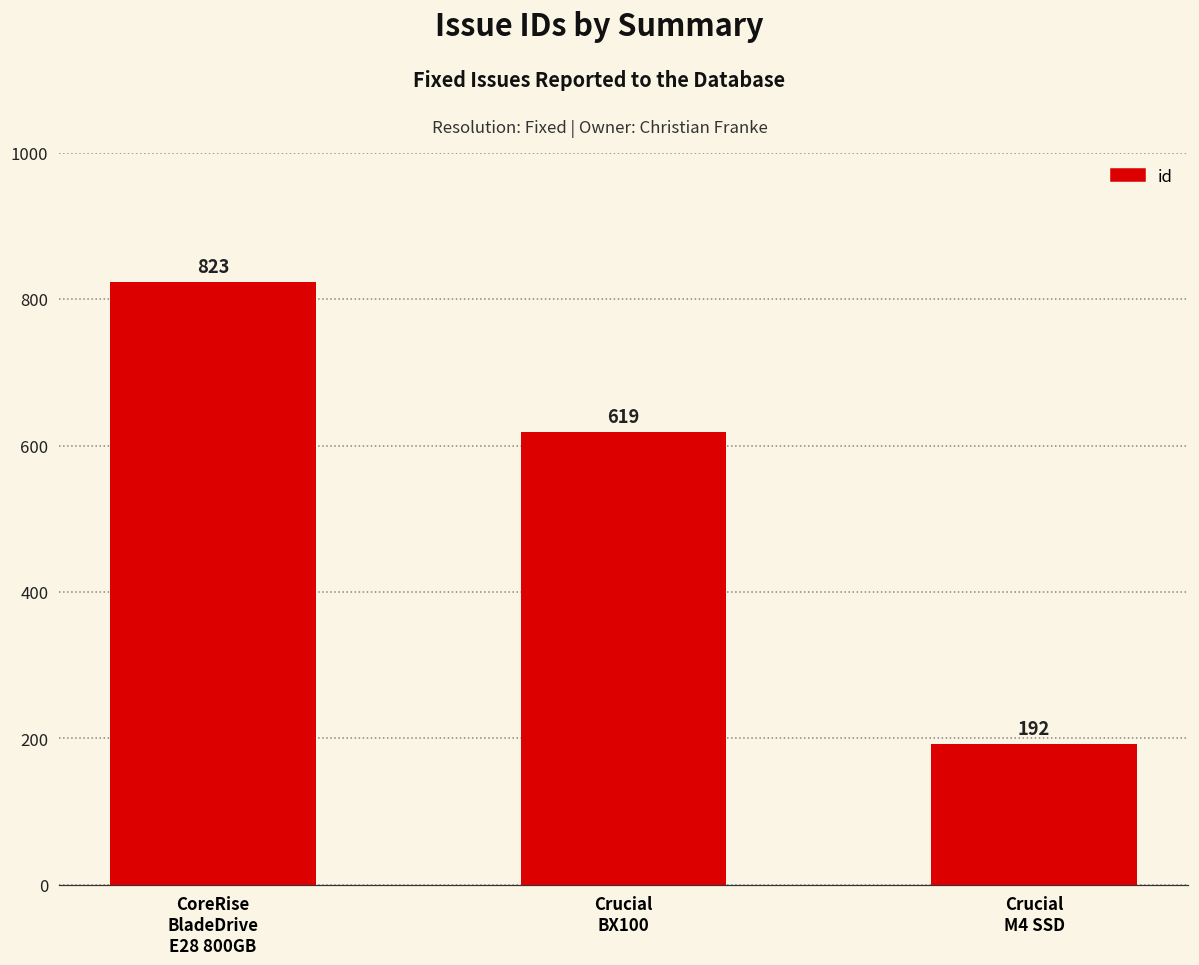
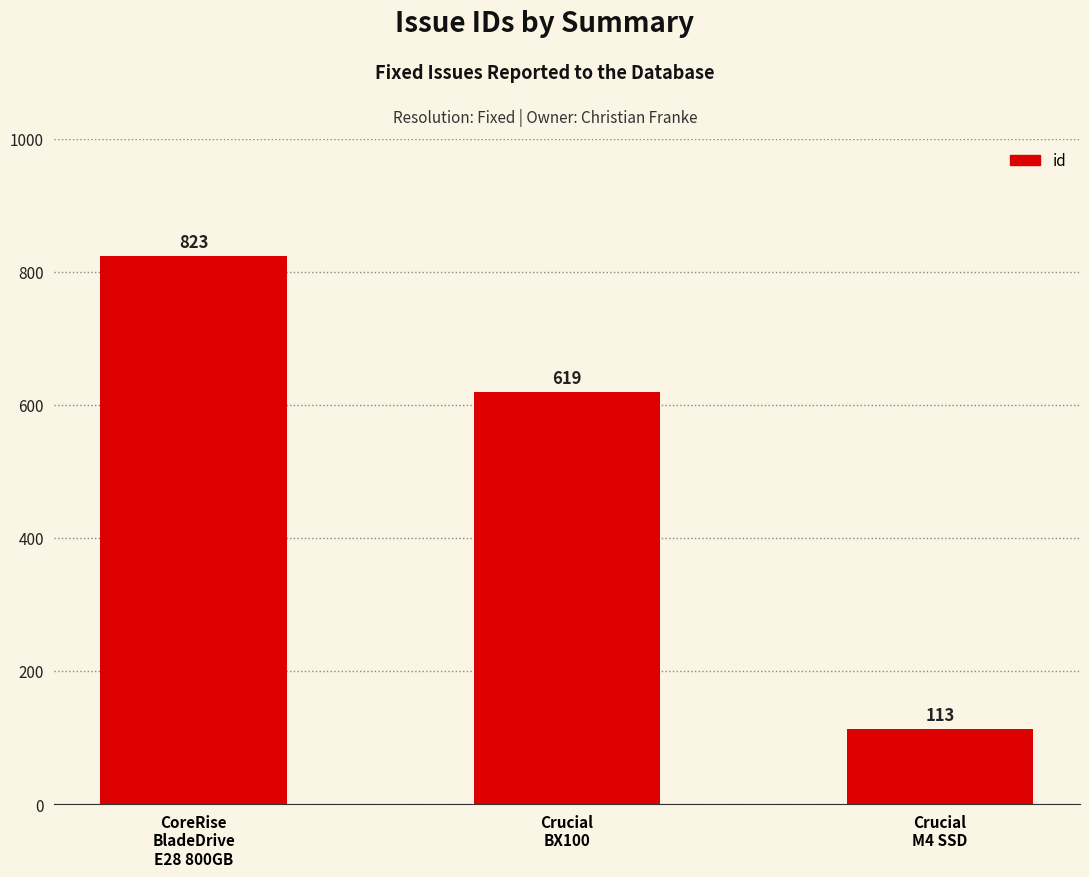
  {
    "CoreRise BladeDrive E28 800GB": 823,
    "Crucial BX100": 619,
-   "Crucial M4 SSD": 192
+   "Crucial M4 SSD": 113
  }
